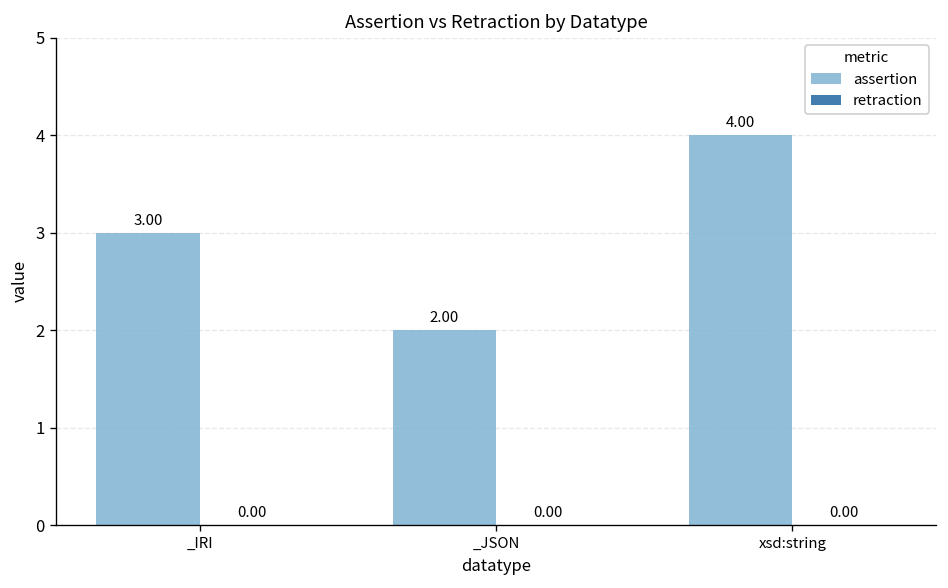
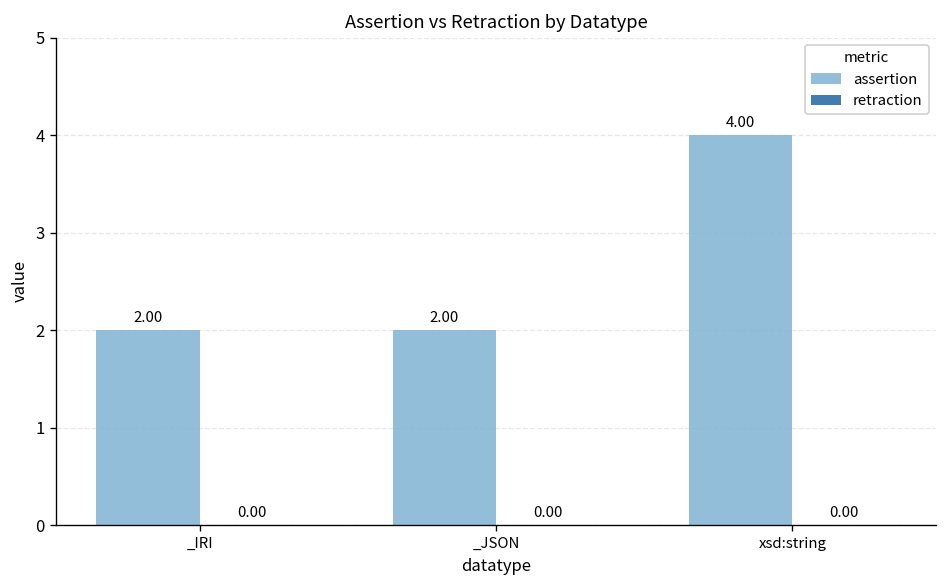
  {
    "assertion": {
-     "_IRI": 3.00,
+     "_IRI": 2.00,
      "_JSON": 2.00,
      "xsd:string": 4.00
    },
    "retraction": {
      "_IRI": 0.00,
      "_JSON": 0.00,
      "xsd:string": 0.00
    }
  }
